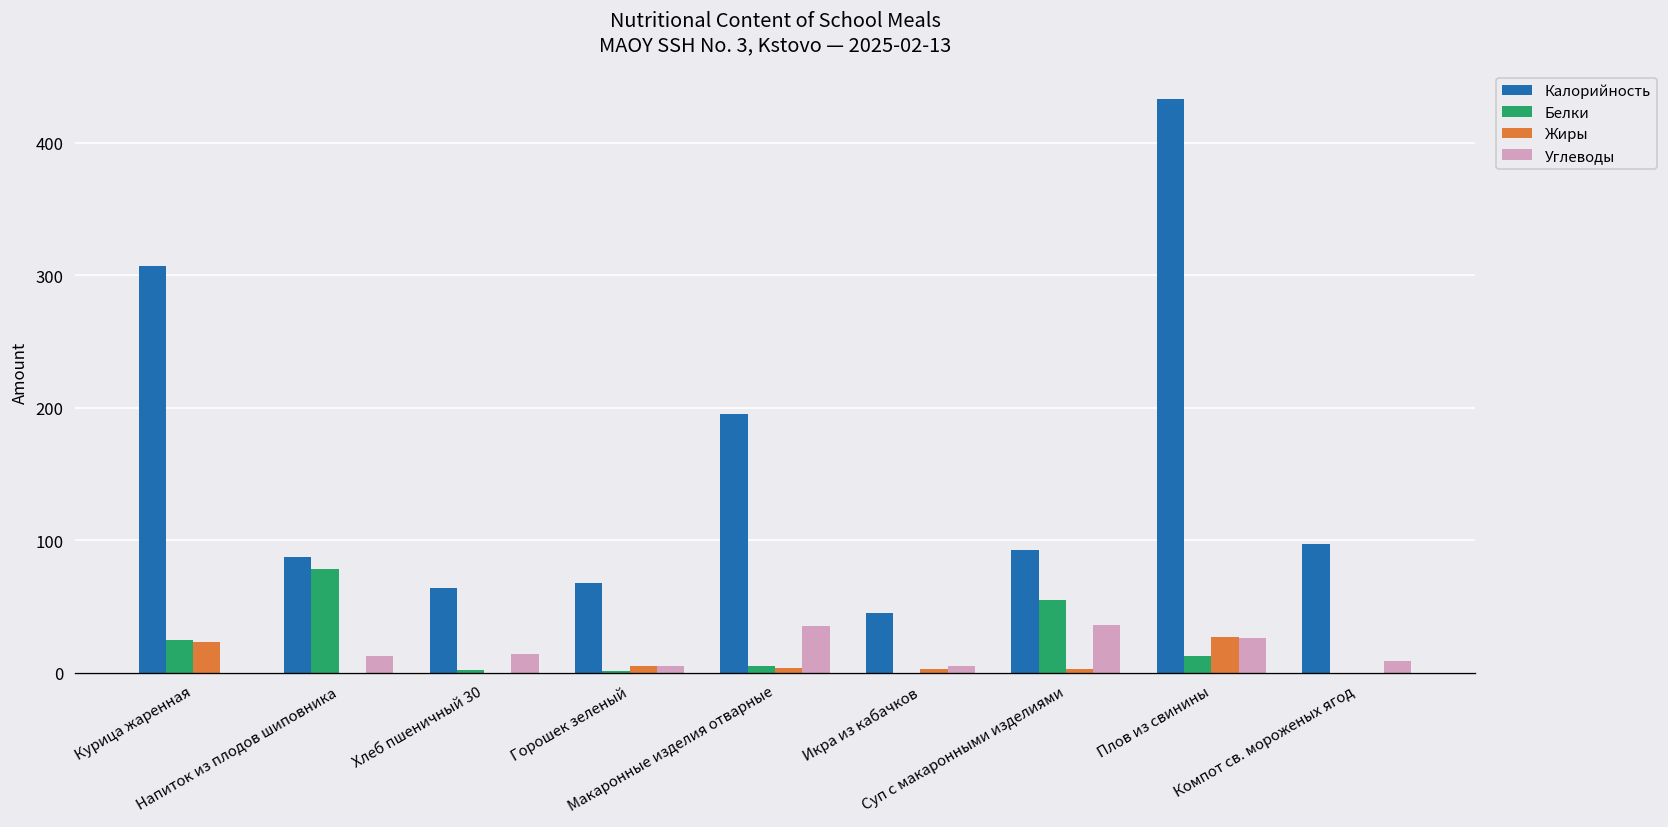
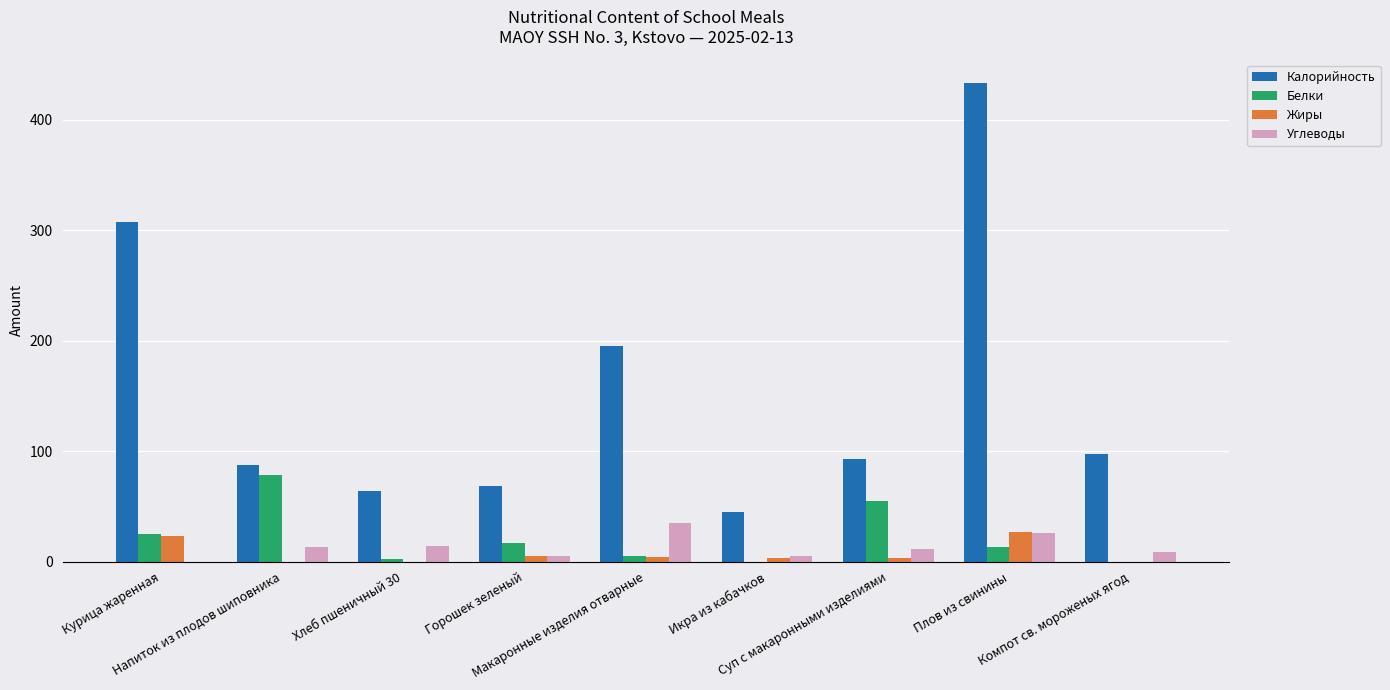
  {
    "Калорийность": {
      "Курица жаренная": 307,
      "Напиток из плодов шиповника": 87,
      "Хлеб пшеничный 30": 64,
      "Горошек зеленый": 68,
      "Макаронные изделия отварные": 195,
      "Икра из кабачков": 45,
      "Суп с макаронными изделиями": 93,
      "Плов из свинины": 433,
      "Компот св. мороженых ягод": 97
    },
    "Белки": {
      "Курица жаренная": 25,
      "Напиток из плодов шиповника": 78,
-     "Горошек зеленый": 1,
+     "Горошек зеленый": 17,
      "Макаронные изделия отварные": 5,
      "Икра из кабачков": 0,
      "Суп с макаронными изделиями": 55,
      "Плов из свинины": 13,
      "Компот св. мороженых ягод": 0
    },
    "Жиры": {
      "Курица жаренная": 23,
      "Напиток из плодов шиповника": 0,
      "Хлеб пшеничный 30": 0,
      "Горошек зеленый": 5,
      "Макаронные изделия отварные": 4,
      "Икра из кабачков": 3,
      "Суп с макаронными изделиями": 3,
      "Плов из свинины": 27,
      "Компот св. мороженых ягод": 0
    },
    "Углеводы": {
      "Курица жаренная": 0,
      "Напиток из плодов шиповника": 13,
      "Хлеб пшеничный 30": 14,
      "Горошек зеленый": 5,
      "Макаронные изделия отварные": 35,
      "Икра из кабачков": 5,
-     "Суп с макаронными изделиями": 36,
+     "Суп с макаронными изделиями": 11,
      "Плов из свинины": 26,
      "Компот св. мороженых ягод": 9
    }
  }
